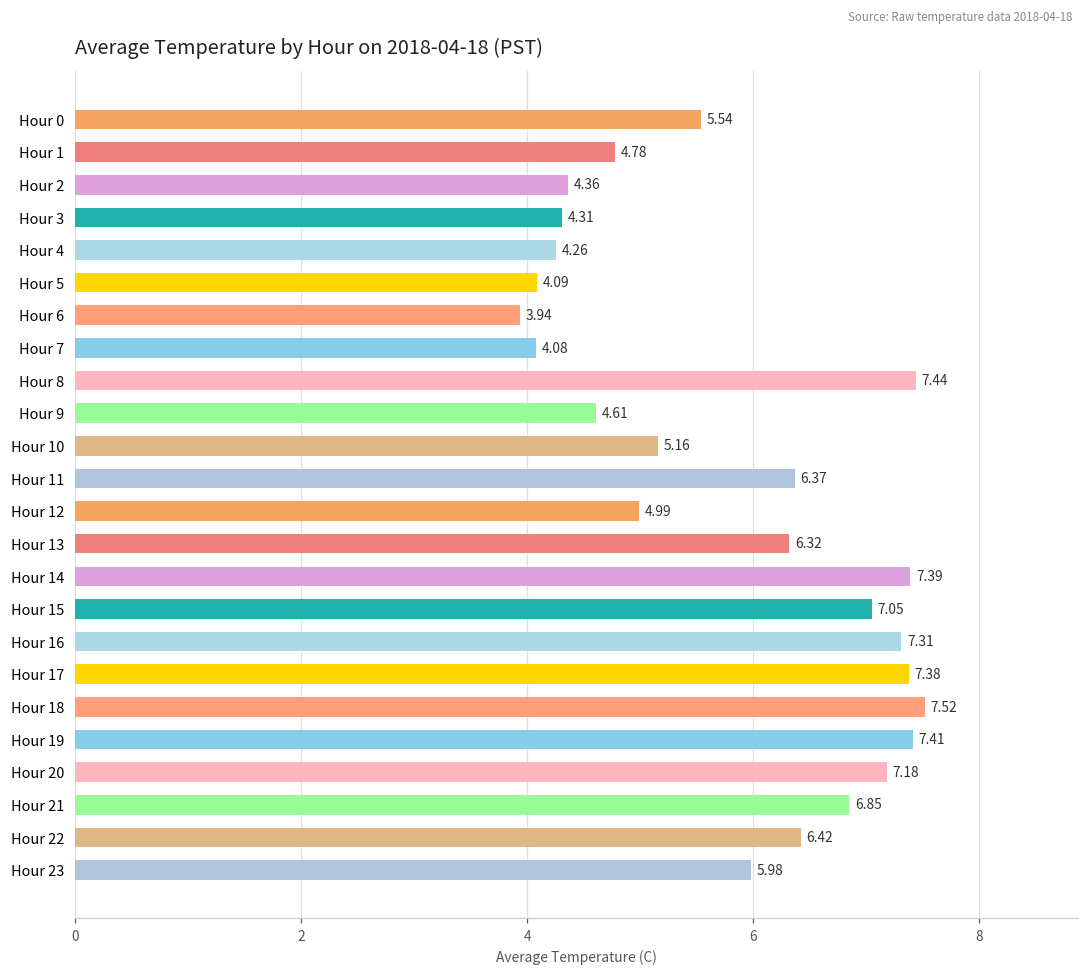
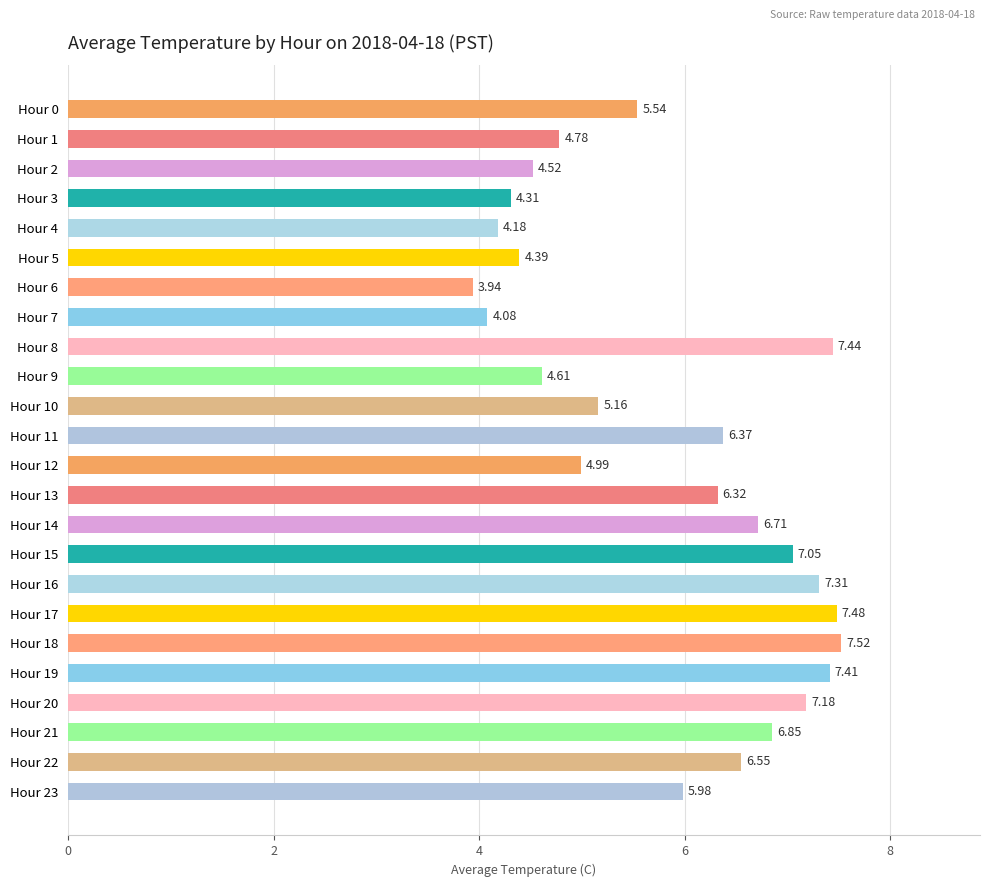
  {
    "Hour 0": 5.54,
    "Hour 1": 4.78,
-   "Hour 2": 4.36,
+   "Hour 2": 4.52,
    "Hour 3": 4.31,
-   "Hour 4": 4.26,
-   "Hour 5": 4.09,
+   "Hour 4": 4.18,
+   "Hour 5": 4.39,
    "Hour 6": 3.94,
    "Hour 7": 4.08,
    "Hour 8": 7.44,
    "Hour 9": 4.61,
    "Hour 10": 5.16,
    "Hour 11": 6.37,
    "Hour 12": 4.99,
    "Hour 13": 6.32,
-   "Hour 14": 7.39,
+   "Hour 14": 6.71,
    "Hour 15": 7.05,
    "Hour 16": 7.31,
-   "Hour 17": 7.38,
+   "Hour 17": 7.48,
    "Hour 18": 7.52,
    "Hour 19": 7.41,
    "Hour 20": 7.18,
    "Hour 21": 6.85,
-   "Hour 22": 6.42,
+   "Hour 22": 6.55,
    "Hour 23": 5.98
  }
